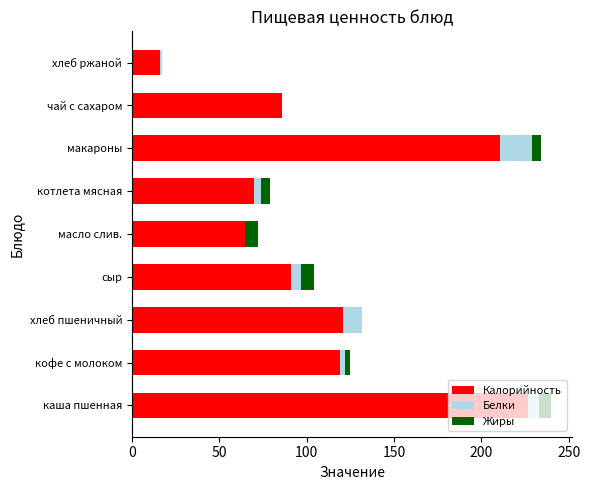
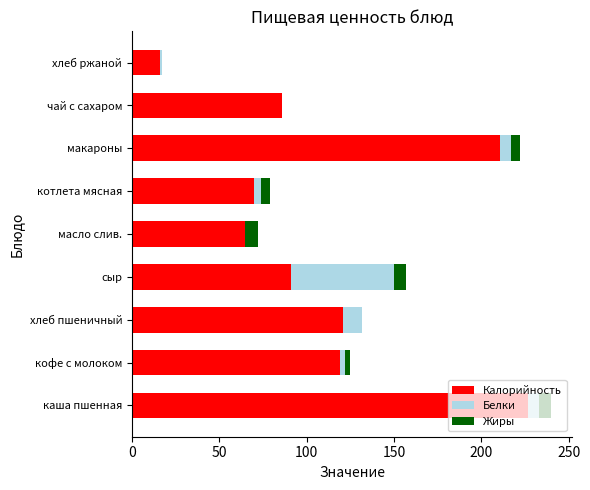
  {
    "Калорийность": {
      "хлеб ржаной": 16,
      "чай с сахаром": 86,
      "макароны": 211,
      "котлета мясная": 70,
      "масло слив.": 65,
      "сыр": 91,
      "хлеб пшеничный": 121,
      "кофе с молоком": 119
    },
    "Белки": {
      "чай с сахаром": 0,
-     "макароны": 18,
+     "макароны": 6,
      "котлета мясная": 4,
      "масло слив.": 0,
-     "сыр": 6,
+     "сыр": 59,
      "хлеб пшеничный": 11,
      "кофе с молоком": 3
    },
    "Жиры": {
      "хлеб ржаной": 0,
      "чай с сахаром": 0,
      "макароны": 5,
      "котлета мясная": 5,
      "масло слив.": 7,
      "сыр": 7,
      "хлеб пшеничный": 0,
      "кофе с молоком": 3
    }
  }
